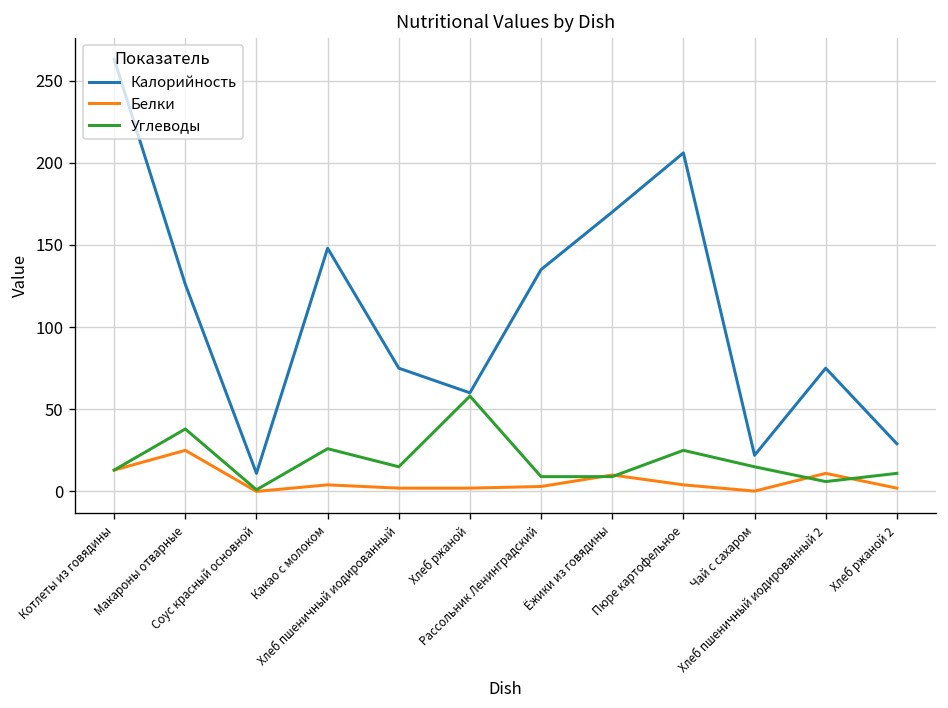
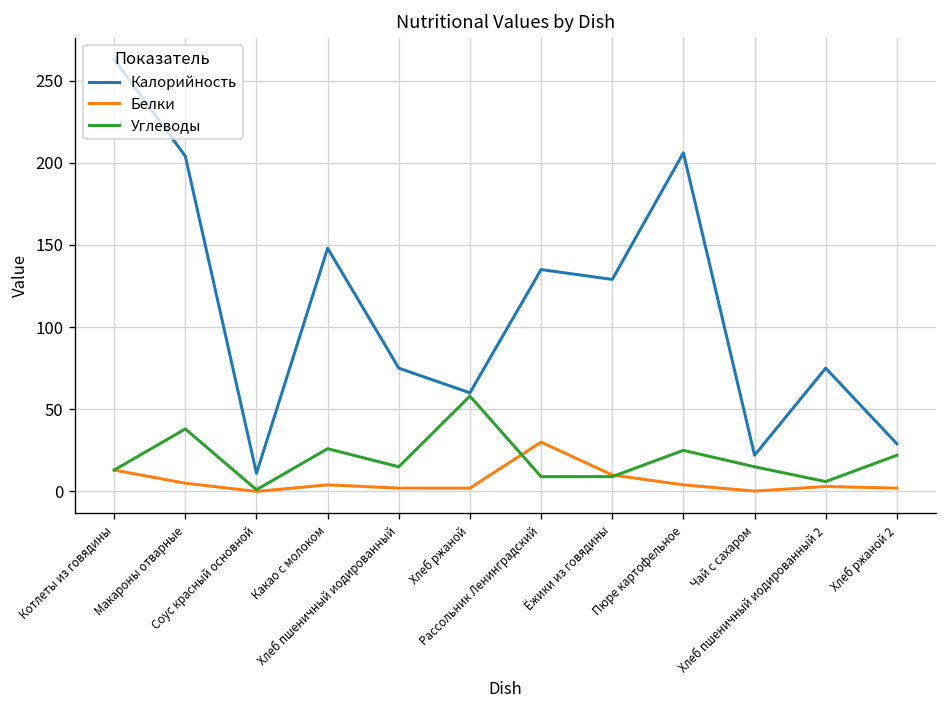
  {
    "Калорийность": {
-     "Макароны отварные": 126,
+     "Макароны отварные": 204,
      "Cоус красный основной": 11,
      "Какао с молоком": 148,
      "Хлеб пшеничный иодированный": 75,
      "Хлеб ржаной": 60,
      "Рассольник Ленинградский": 135,
-     "Ёжики из говядины": 170,
+     "Ёжики из говядины": 129,
      "Пюре картофельное": 206,
      "Чай с сахаром": 22,
      "Хлеб пшеничный иодированный 2": 75,
      "Хлеб ржаной 2": 29
    },
    "Белки": {
-     "Макароны отварные": 25,
+     "Макароны отварные": 5,
      "Какао с молоком": 4,
      "Хлеб пшеничный иодированный": 2,
      "Хлеб ржаной": 2,
-     "Рассольник Ленинградский": 3,
+     "Рассольник Ленинградский": 30,
      "Пюре картофельное": 4,
      "Чай с сахаром": 0,
-     "Хлеб пшеничный иодированный 2": 11,
+     "Хлеб пшеничный иодированный 2": 3,
      "Хлеб ржаной 2": 2
    },
    "Углеводы": {
      "Макароны отварные": 38,
      "Какао с молоком": 26,
      "Хлеб пшеничный иодированный": 15,
      "Хлеб ржаной": 58,
      "Рассольник Ленинградский": 9,
      "Пюре картофельное": 25,
      "Чай с сахаром": 15,
      "Хлеб пшеничный иодированный 2": 6,
-     "Хлеб ржаной 2": 11
+     "Хлеб ржаной 2": 22
    }
  }
